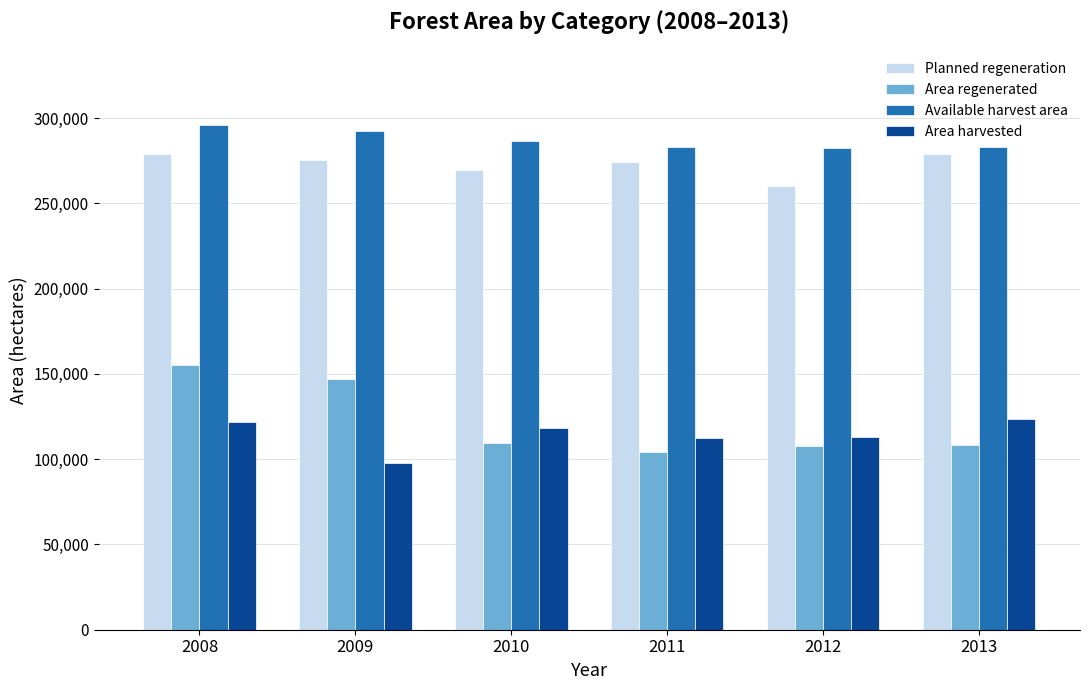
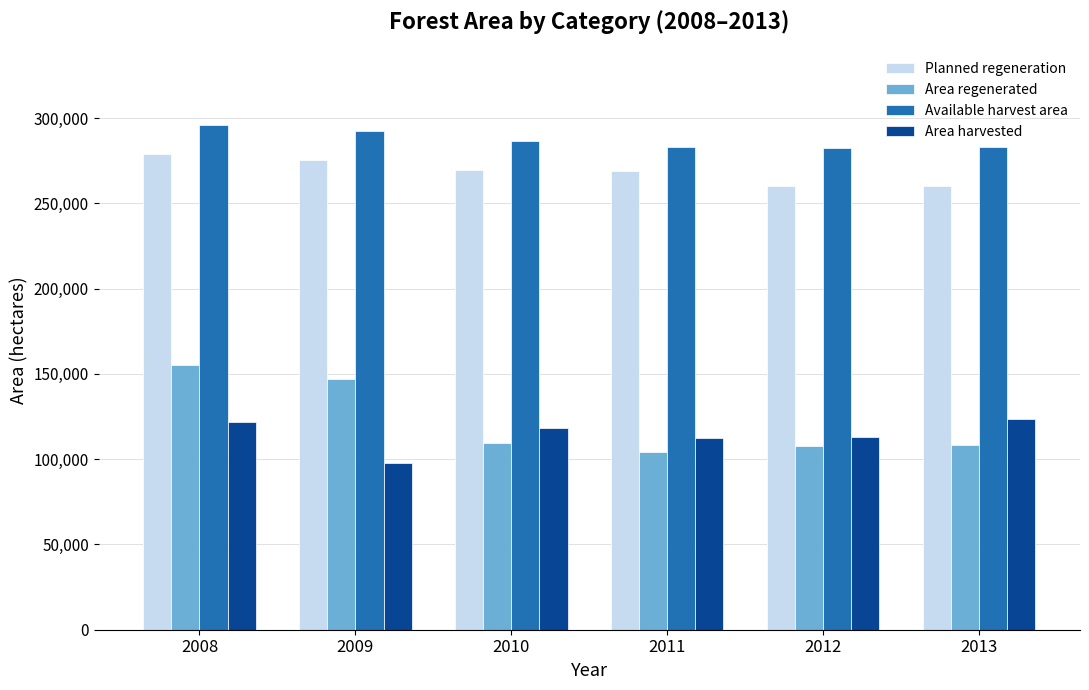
  {
    "Planned regeneration": {
      "2008": "279,000",
      "2009": "275,000",
      "2010": "270,000",
-     "2011": "274,000",
+     "2011": "269,000",
      "2012": "260,000",
-     "2013": "279,000"
+     "2013": "260,000"
    },
    "Area regenerated": {
      "2008": "155,000",
      "2009": "147,000",
      "2010": "109,000",
      "2011": "104,000",
      "2012": "108,000",
      "2013": "108,000"
    },
    "Available harvest area": {
      "2008": "296,000",
      "2009": "293,000",
      "2010": "287,000",
      "2011": "283,000",
      "2012": "282,000",
      "2013": "283,000"
    },
    "Area harvested": {
      "2008": "122,000",
      "2009": "98,000",
      "2010": "118,000",
      "2011": "113,000",
      "2012": "113,000",
      "2013": "124,000"
    }
  }
